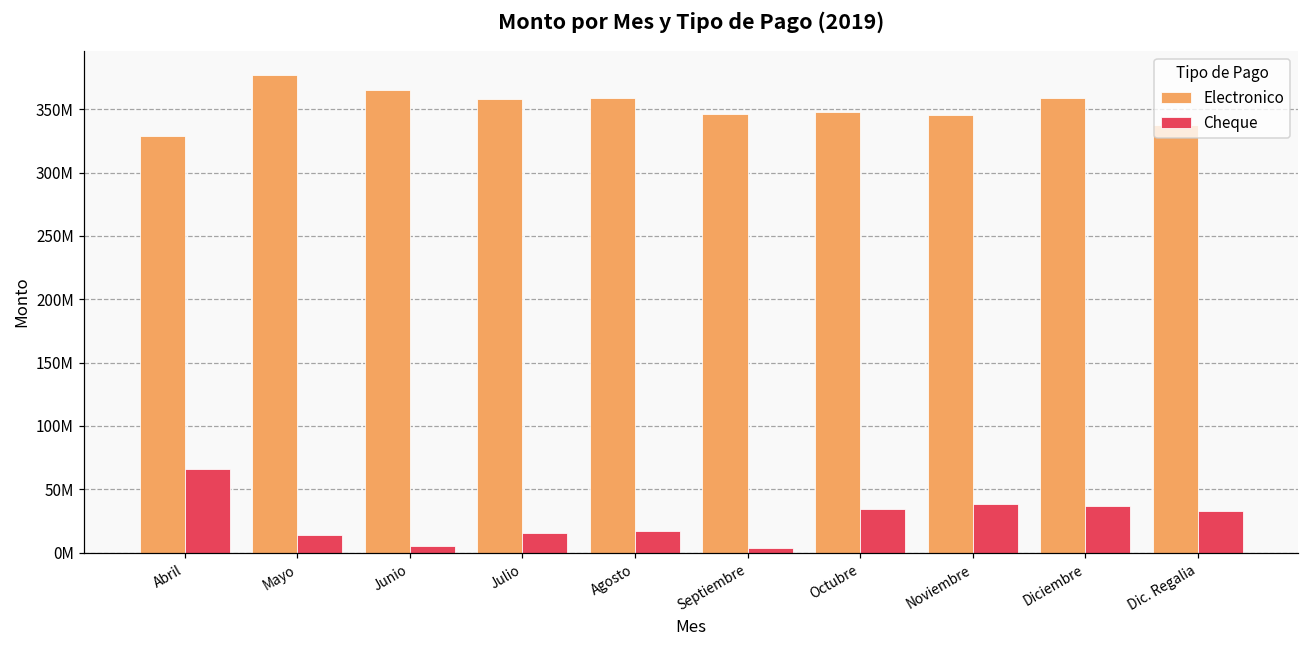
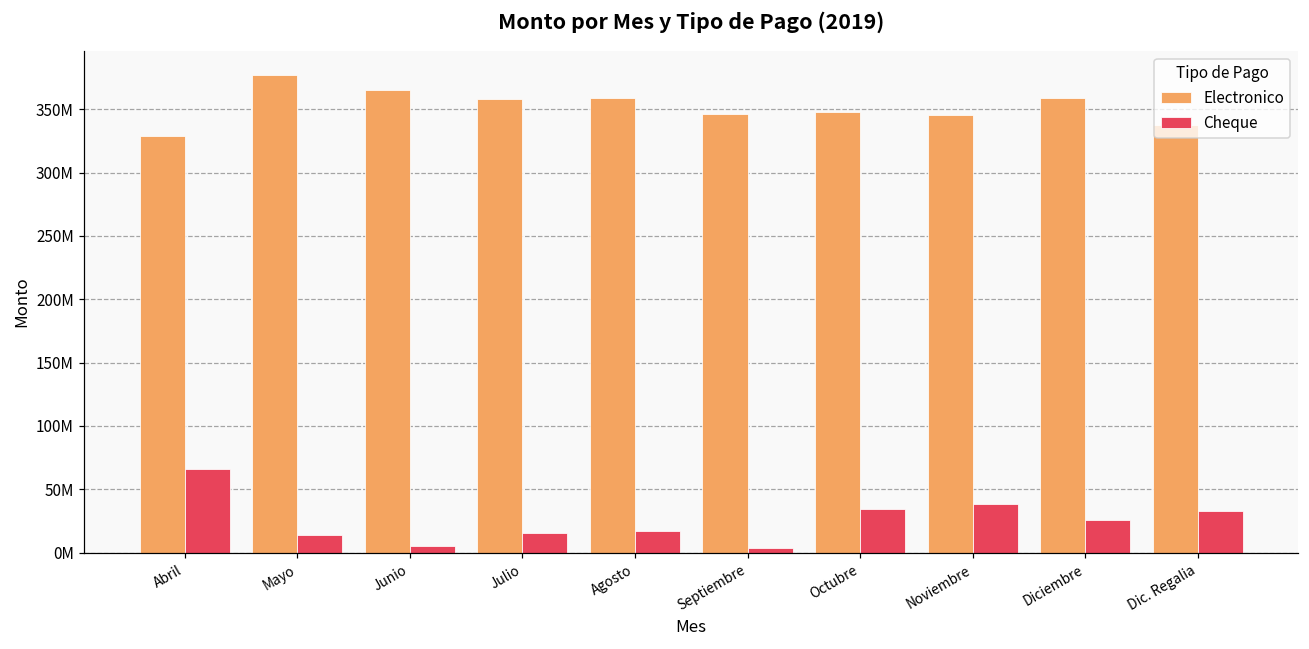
  {
    "Electronico": {
      "Abril": 329000000,
      "Mayo": 377000000,
      "Junio": 365000000,
      "Julio": 358000000,
      "Agosto": 359000000,
      "Septiembre": 346000000,
      "Octubre": 348000000,
      "Noviembre": 345000000,
      "Diciembre": 359000000
    },
    "Cheque": {
      "Abril": 66000000,
      "Mayo": 14000000,
      "Junio": 5000000,
      "Julio": 16000000,
      "Agosto": 17000000,
      "Septiembre": 4000000,
      "Octubre": 34000000,
      "Noviembre": 38000000,
-     "Diciembre": 37000000,
+     "Diciembre": 26000000,
      "Dic. Regalia": 33000000
    }
  }
